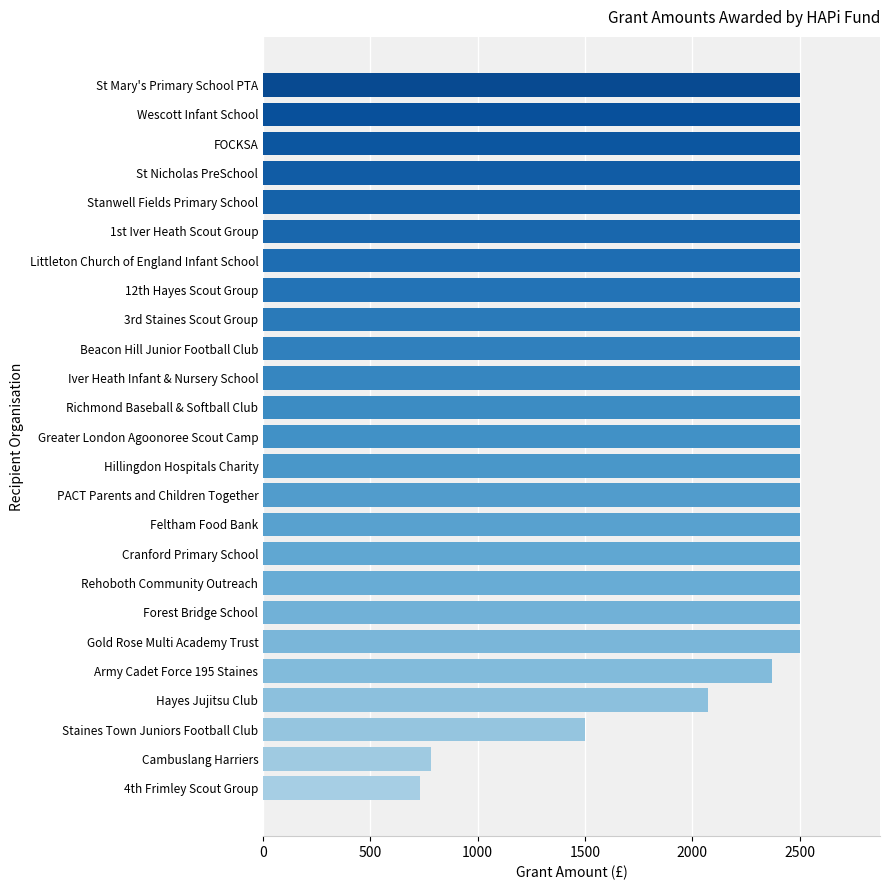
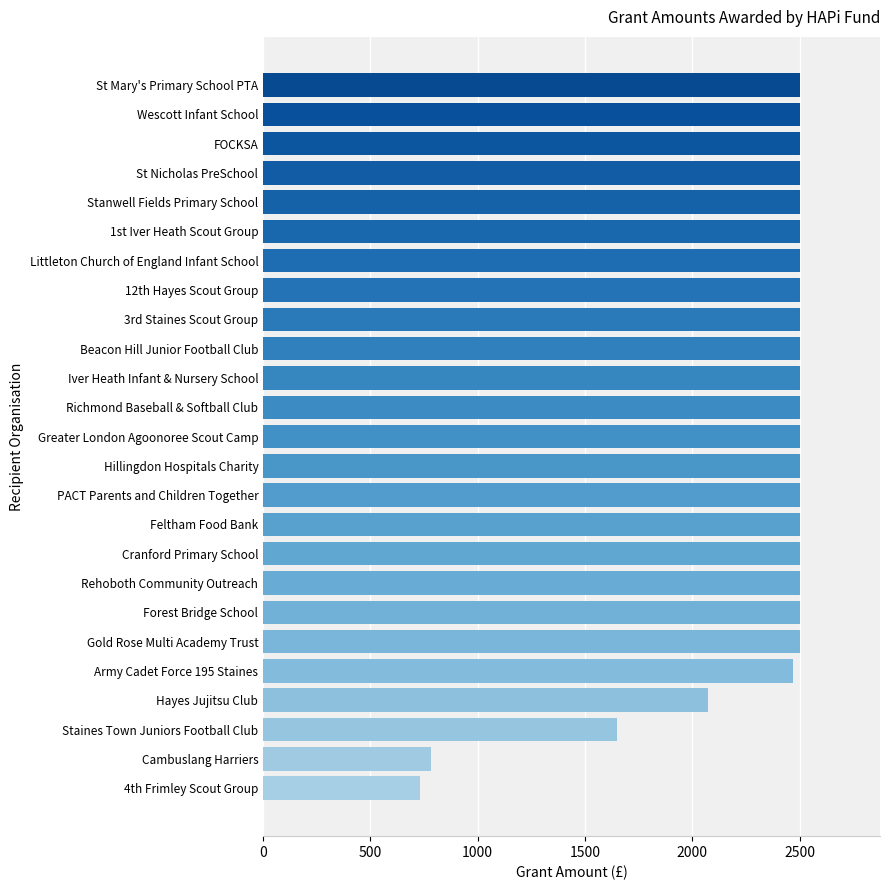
  {
    "St Mary's Primary School PTA": 2500,
    "Wescott Infant School": 2500,
    "FOCKSA": 2500,
    "St Nicholas PreSchool": 2500,
    "Stanwell Fields Primary School": 2500,
    "1st Iver Heath Scout Group": 2500,
    "Littleton Church of England Infant School": 2500,
    "12th Hayes Scout Group": 2500,
    "3rd Staines Scout Group": 2500,
    "Beacon Hill Junior Football Club": 2500,
    "Iver Heath Infant & Nursery School": 2500,
    "Richmond Baseball & Softball Club": 2500,
    "Greater London Agoonoree Scout Camp": 2500,
    "Hillingdon Hospitals Charity": 2500,
    "PACT Parents and Children Together": 2500,
    "Feltham Food Bank": 2500,
    "Cranford Primary School": 2500,
    "Rehoboth Community Outreach": 2500,
    "Forest Bridge School": 2500,
    "Gold Rose Multi Academy Trust": 2500,
-   "Army Cadet Force 195 Staines": 2370,
+   "Army Cadet Force 195 Staines": 2470,
    "Hayes Jujitsu Club": 2070,
-   "Staines Town Juniors Football Club": 1500,
+   "Staines Town Juniors Football Club": 1650,
    "Cambuslang Harriers": 780,
    "4th Frimley Scout Group": 730
  }
